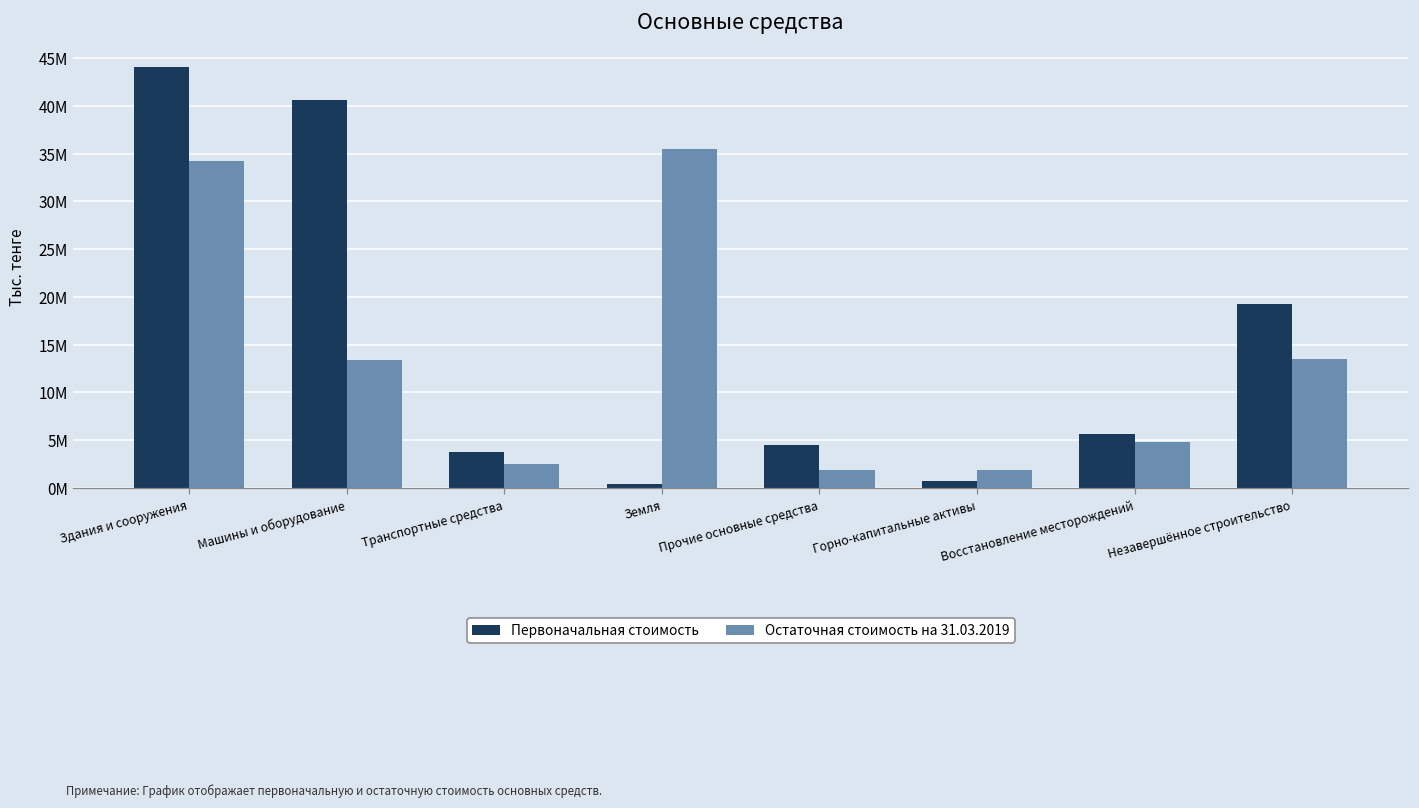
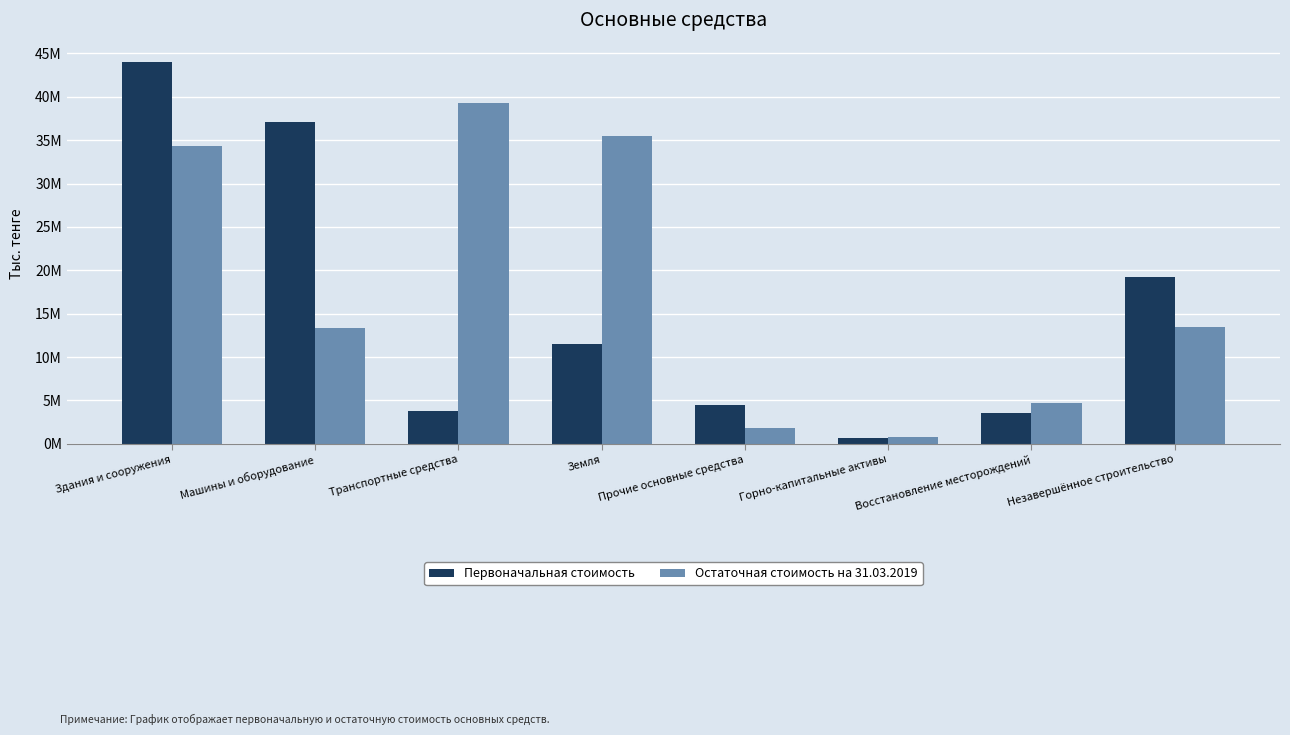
  {
    "Первоначальная стоимость": {
      "Здания и сооружения": 44000000,
-     "Машины и оборудование": 41000000,
+     "Машины и оборудование": 37000000,
      "Транспортные средства": 4000000,
-     "Земля": 0,
+     "Земля": 11000000,
      "Прочие основные средства": 4000000,
      "Горно-капитальные активы": 1000000,
-     "Восстановление месторождений": 6000000,
+     "Восстановление месторождений": 4000000,
      "Незавершённое строительство": 19000000
    },
    "Остаточная стоимость на 31.03.2019": {
      "Здания и сооружения": 34000000,
      "Машины и оборудование": 13000000,
-     "Транспортные средства": 2000000,
+     "Транспортные средства": 39000000,
      "Земля": 35000000,
      "Прочие основные средства": 2000000,
-     "Горно-капитальные активы": 2000000,
+     "Горно-капитальные активы": 1000000,
      "Восстановление месторождений": 5000000,
      "Незавершённое строительство": 13000000
    }
  }
